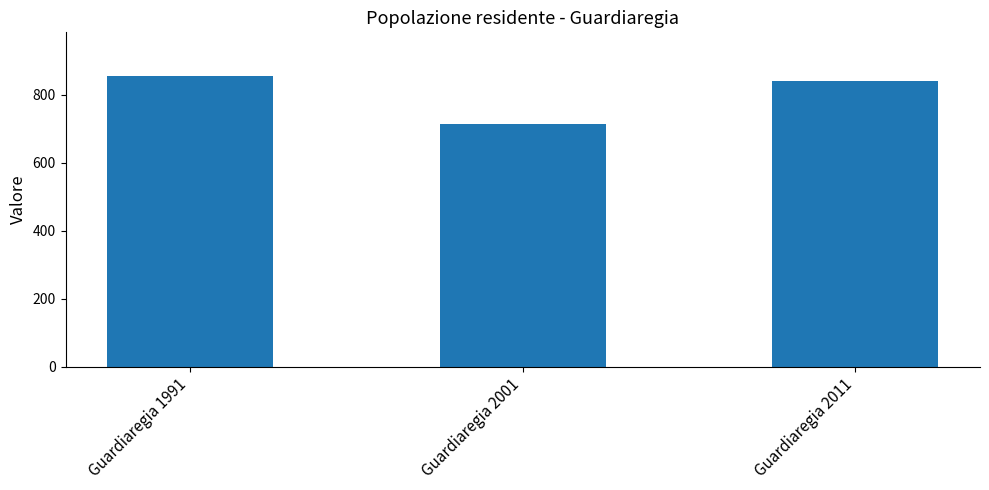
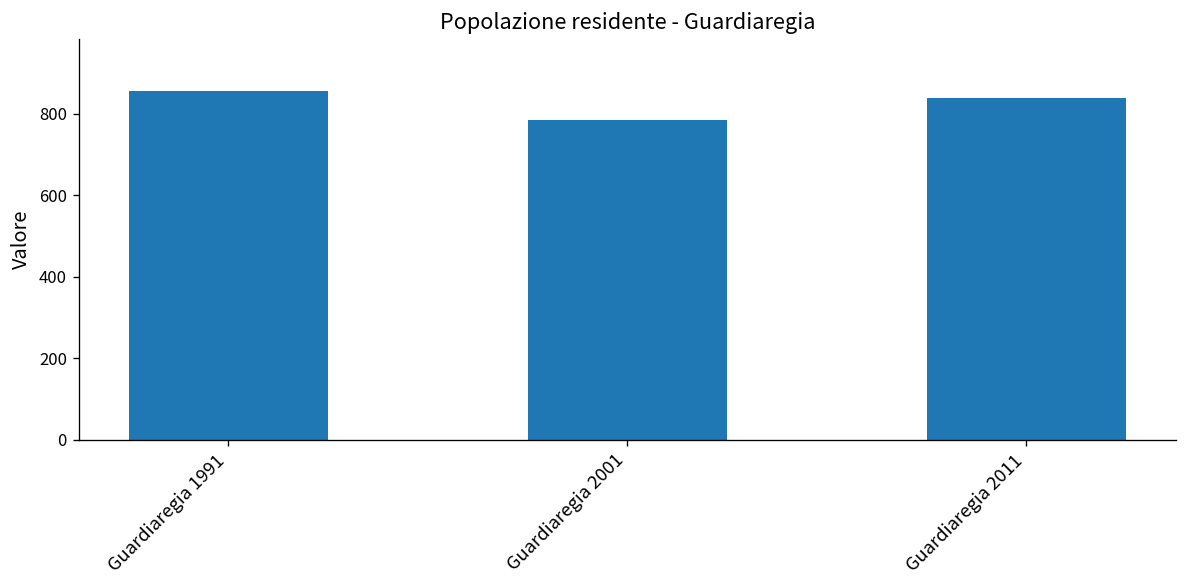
  {
    "Guardiaregia 1991": 860,
-   "Guardiaregia 2001": 720,
+   "Guardiaregia 2001": 780,
    "Guardiaregia 2011": 840
  }
